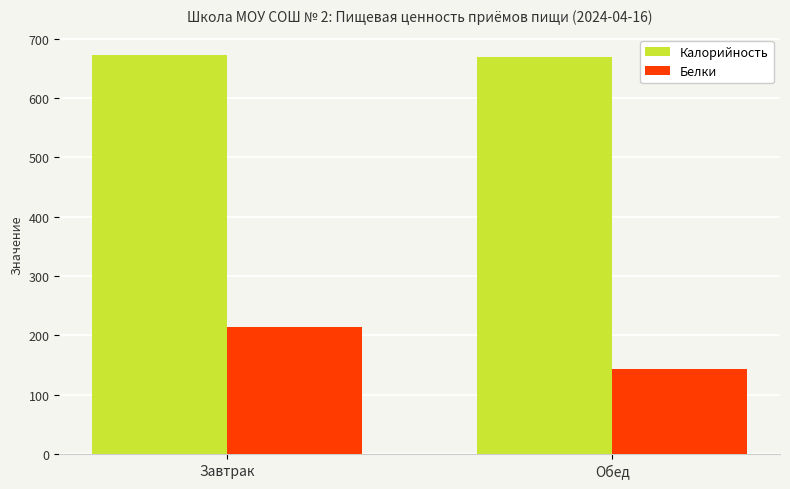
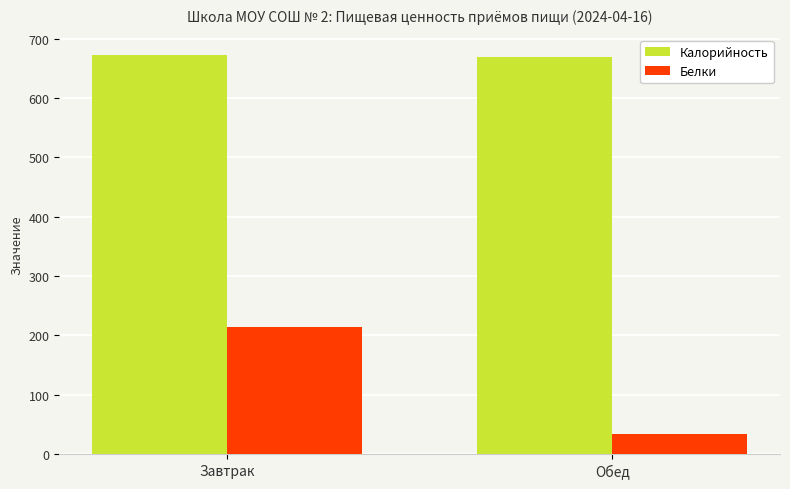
  {
    "Калорийность": {
      "Завтрак": 670,
      "Обед": 670
    },
    "Белки": {
      "Завтрак": 210,
-     "Обед": 140
+     "Обед": 30
    }
  }
